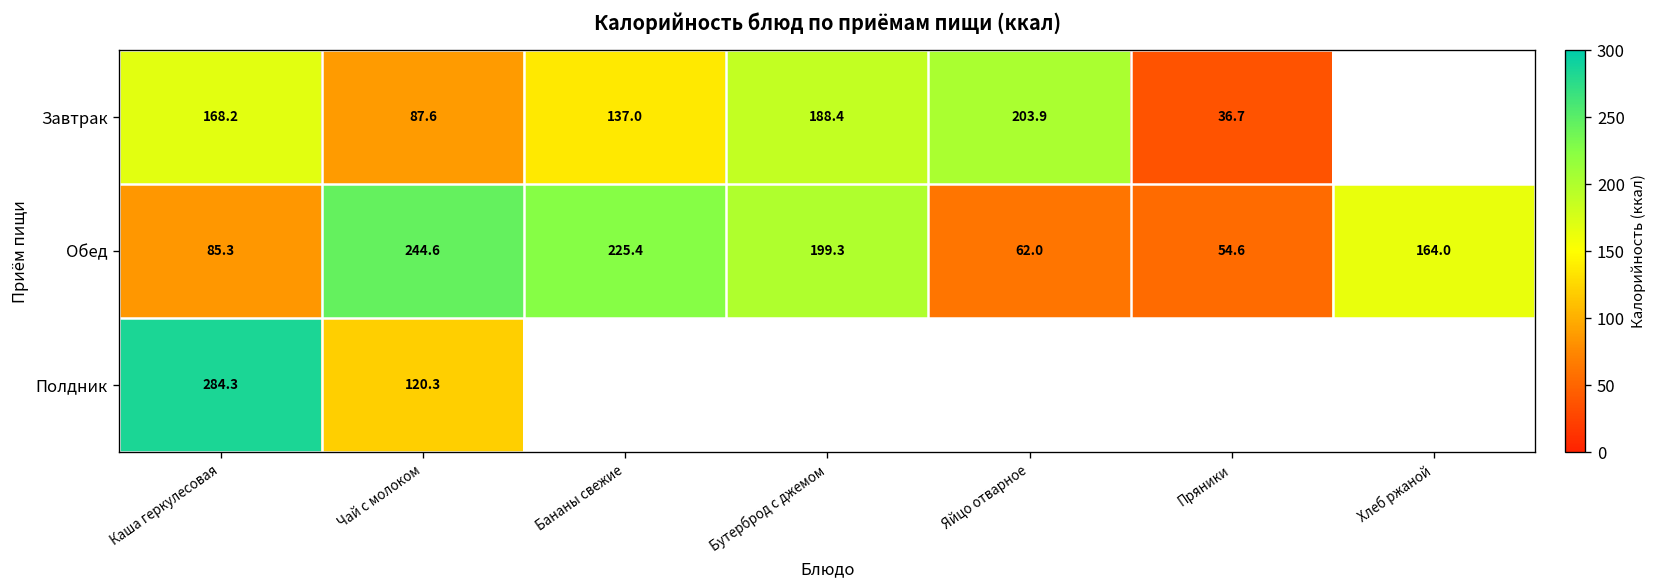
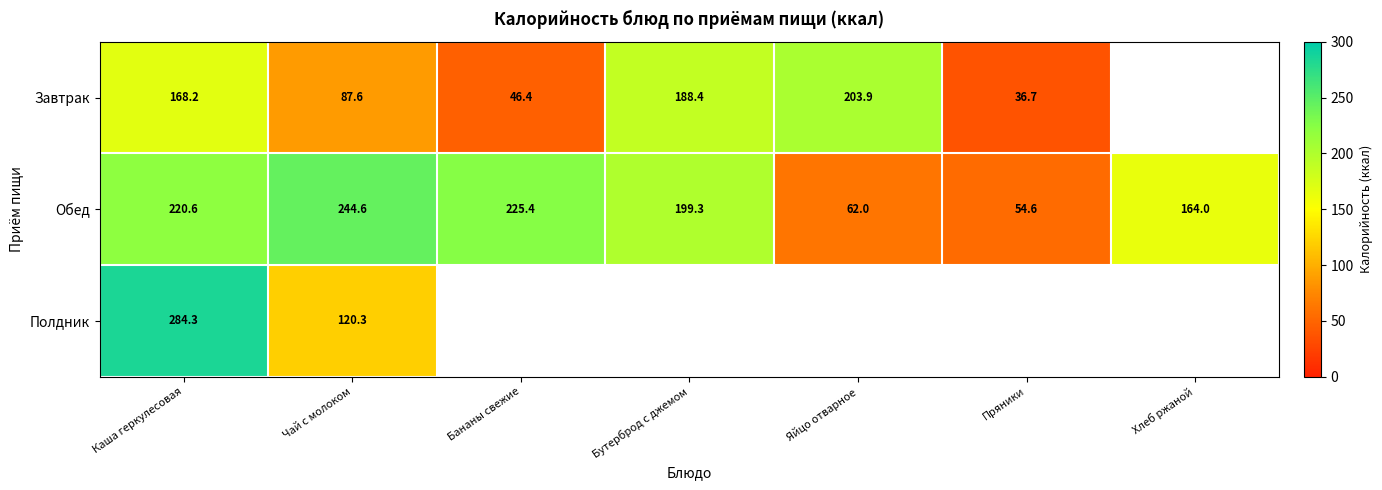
  {
    "Завтрак": {
      "Каша геркулесовая": 168.2,
      "Чай с молоком": 87.6,
-     "Бананы свежие": 137.0,
+     "Бананы свежие": 46.4,
      "Бутерброд с джемом": 188.4,
      "Яйцо отварное": 203.9,
      "Пряники": 36.7
    },
    "Обед": {
-     "Каша геркулесовая": 85.3,
+     "Каша геркулесовая": 220.6,
      "Чай с молоком": 244.6,
      "Бананы свежие": 225.4,
      "Бутерброд с джемом": 199.3,
      "Яйцо отварное": 62.0,
      "Пряники": 54.6,
      "Хлеб ржаной": 164.0
    },
    "Полдник": {
      "Каша геркулесовая": 284.3,
      "Чай с молоком": 120.3
    }
  }
